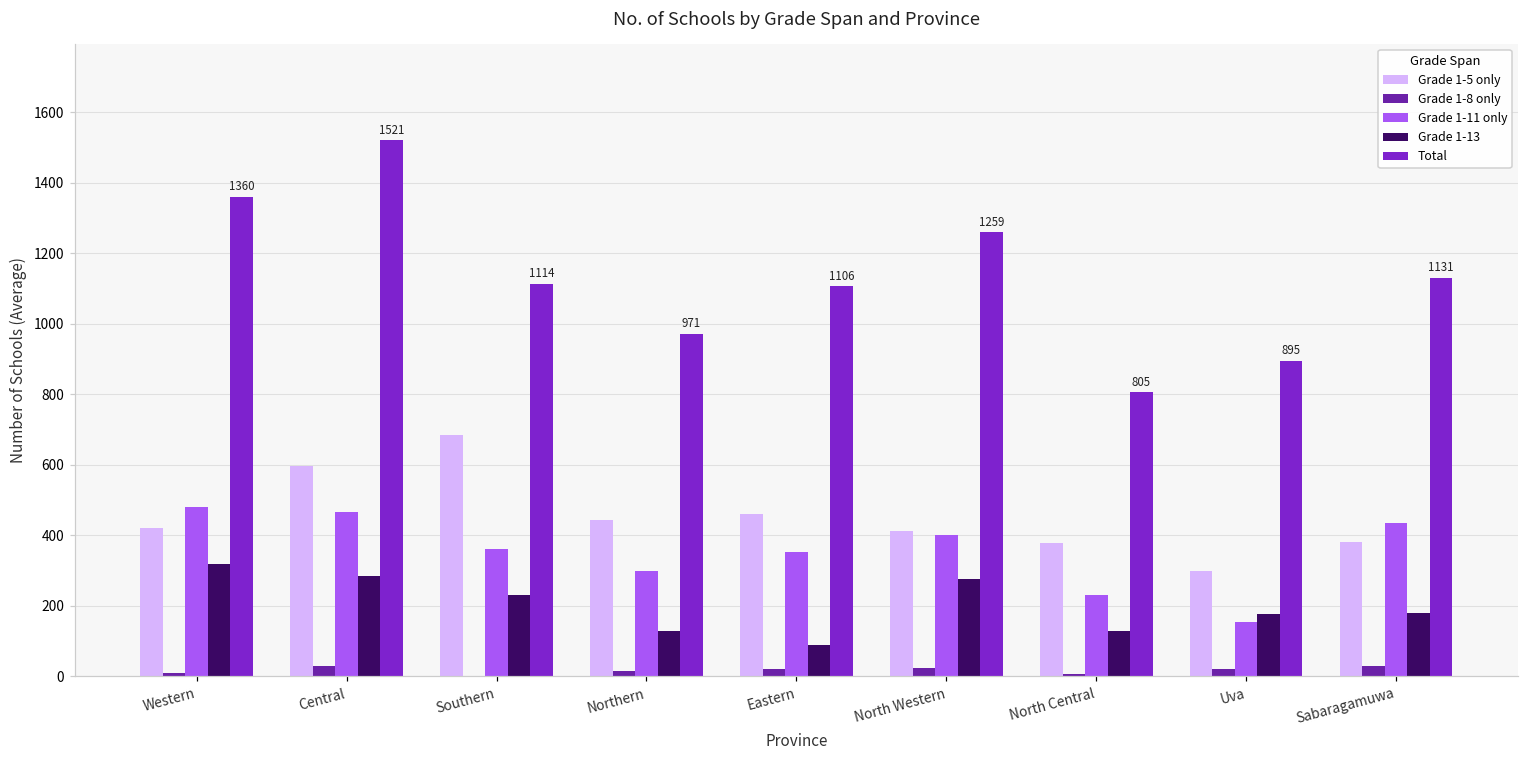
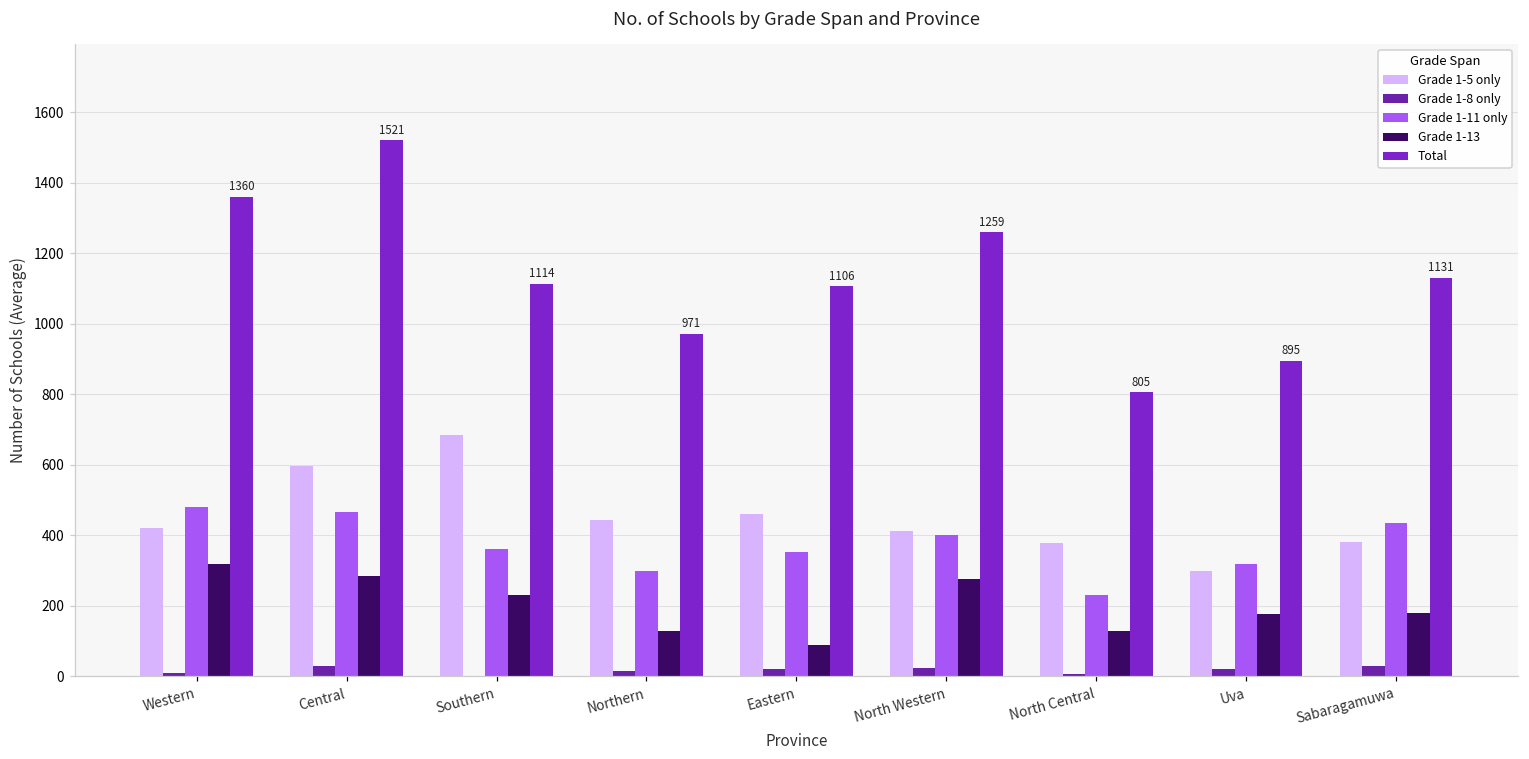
  {
    "Grade 1-5 only": {
      "Western": 420,
      "Central": 600,
      "Southern": 680,
      "Northern": 440,
      "Eastern": 460,
      "North Western": 410,
      "North Central": 380,
      "Uva": 300,
      "Sabaragamuwa": 380
    },
    "Grade 1-11 only": {
      "Western": 480,
      "Central": 470,
      "Southern": 360,
      "Northern": 300,
      "Eastern": 350,
      "North Western": 400,
      "North Central": 230,
-     "Uva": 150,
+     "Uva": 320,
      "Sabaragamuwa": 430
    },
    "Grade 1-13": {
      "Western": 320,
      "Central": 280,
      "Southern": 230,
      "Northern": 130,
      "Eastern": 90,
      "North Western": 280,
      "North Central": 130,
      "Uva": 180,
      "Sabaragamuwa": 180
    }
  }
